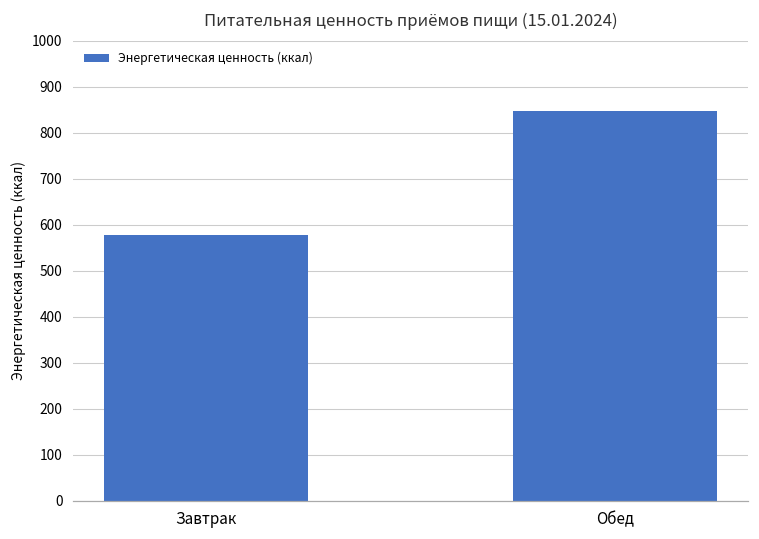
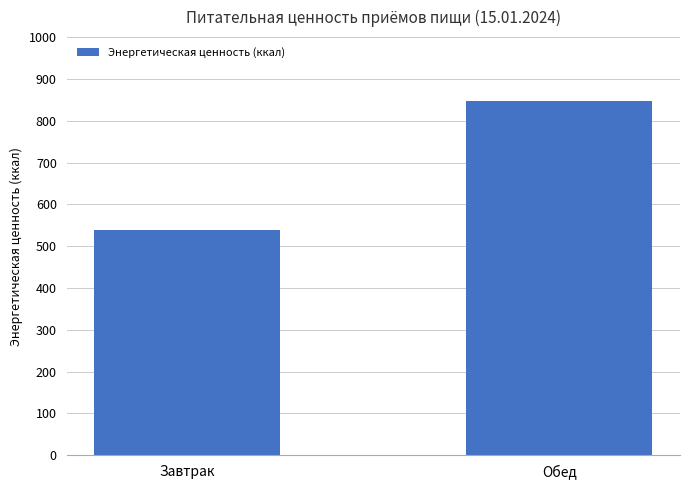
  {
-   "Завтрак": 580,
+   "Завтрак": 540,
    "Обед": 850
  }
